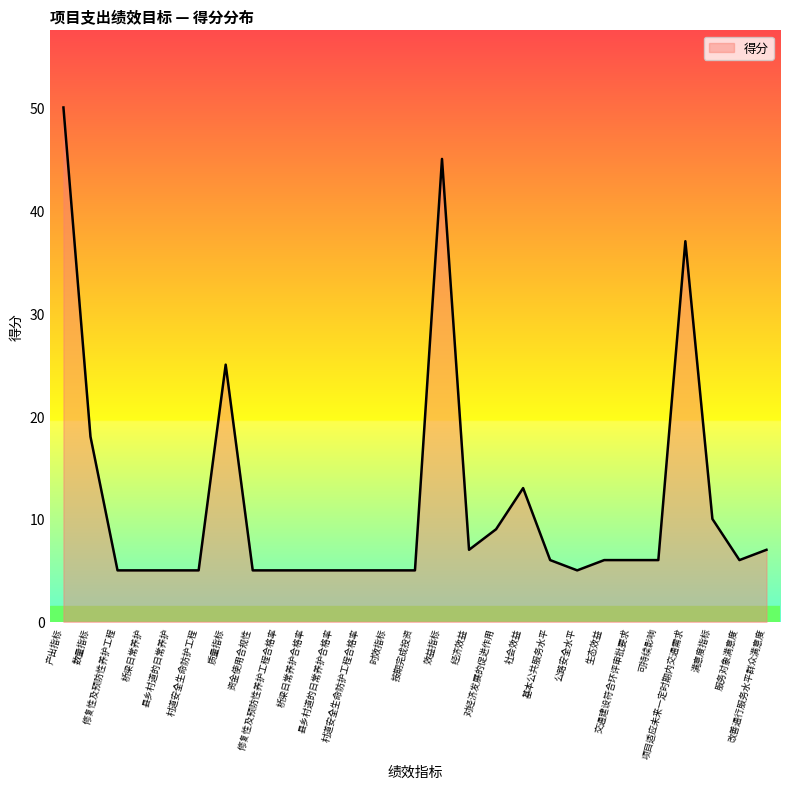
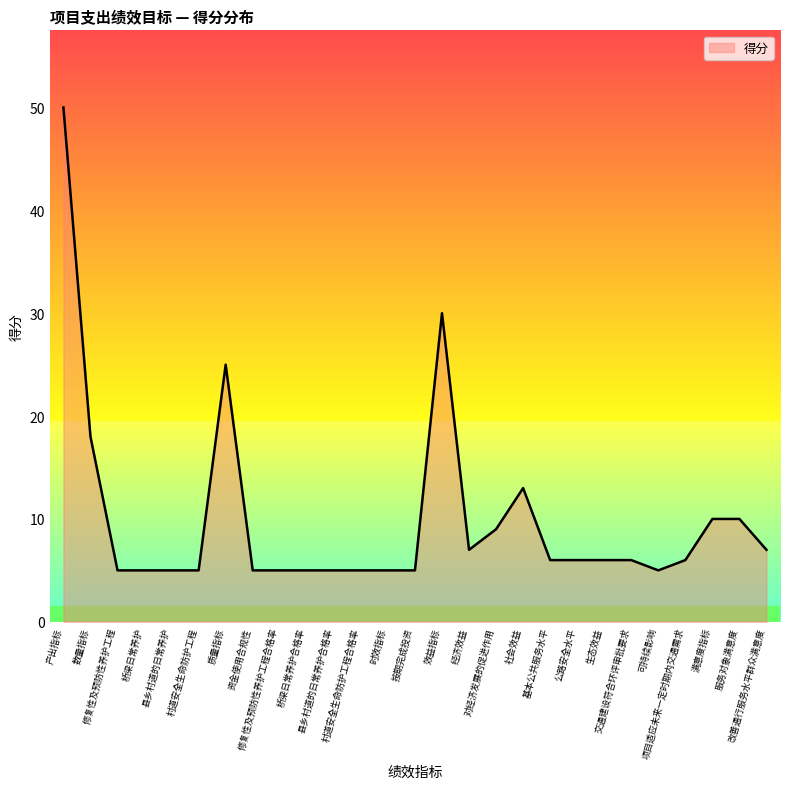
  {
    "产出指标": 50,
    "数量指标": 18,
    "修复性及预防性养护工程": 5,
    "桥梁日常养护": 5,
    "县乡村道的日常养护": 5,
    "村道安全生命防护工程": 5,
    "质量指标": 25,
    "资金使用合规性": 5,
    "修复性及预防性养护工程合格率": 5,
    "桥梁日常养护合格率": 5,
    "县乡村道的日常养护合格率": 5,
    "村道安全生命防护工程合格率": 5,
    "时效指标": 5,
    "按期完成投资": 5,
-   "效益指标": 45,
+   "效益指标": 30,
    "经济效益": 7,
    "对经济发展的促进作用": 9,
    "社会效益": 13,
    "基本公共服务水平": 6,
-   "公路安全水平": 5,
+   "公路安全水平": 6,
    "生态效益": 6,
    "交通建设符合环评审批要求": 6,
-   "可持续影响": 6,
-   "项目适应未来一定时期内交通需求": 37,
+   "可持续影响": 5,
+   "项目适应未来一定时期内交通需求": 6,
    "满意度指标": 10,
-   "服务对象满意度": 6,
+   "服务对象满意度": 10,
    "改善通行服务水平群众满意度": 7
  }
